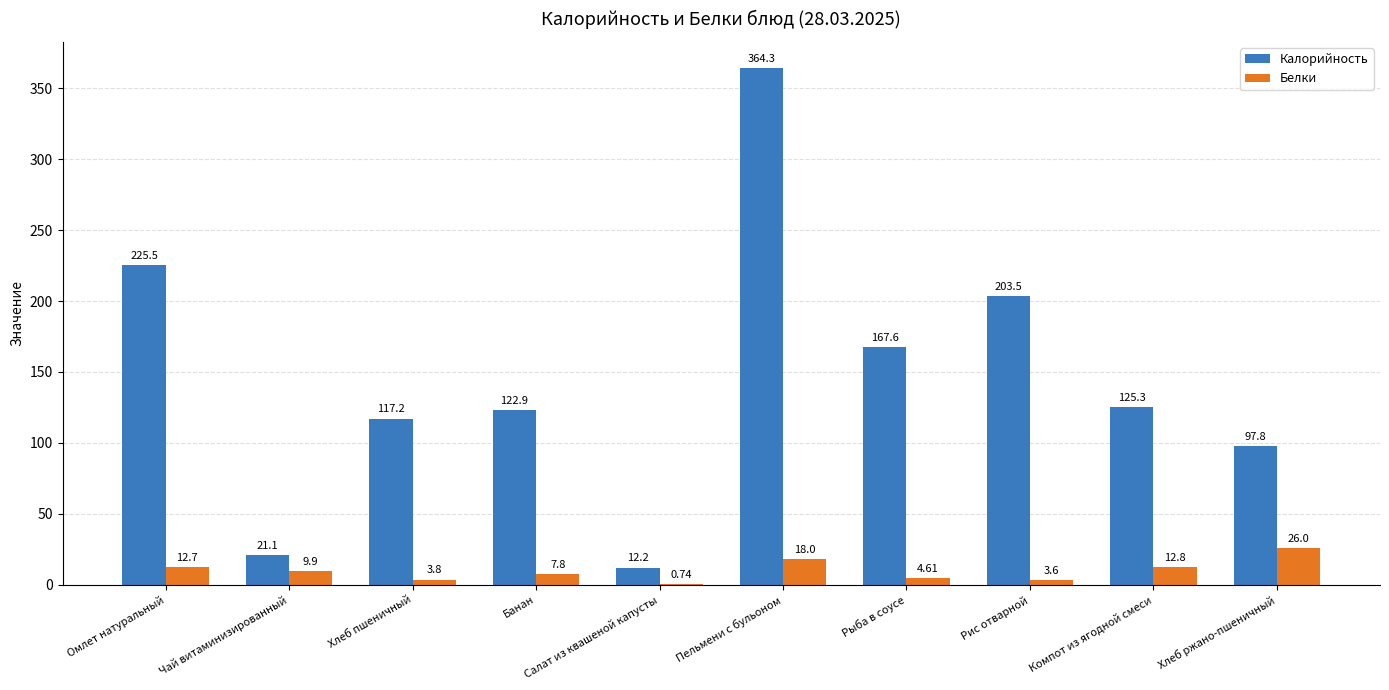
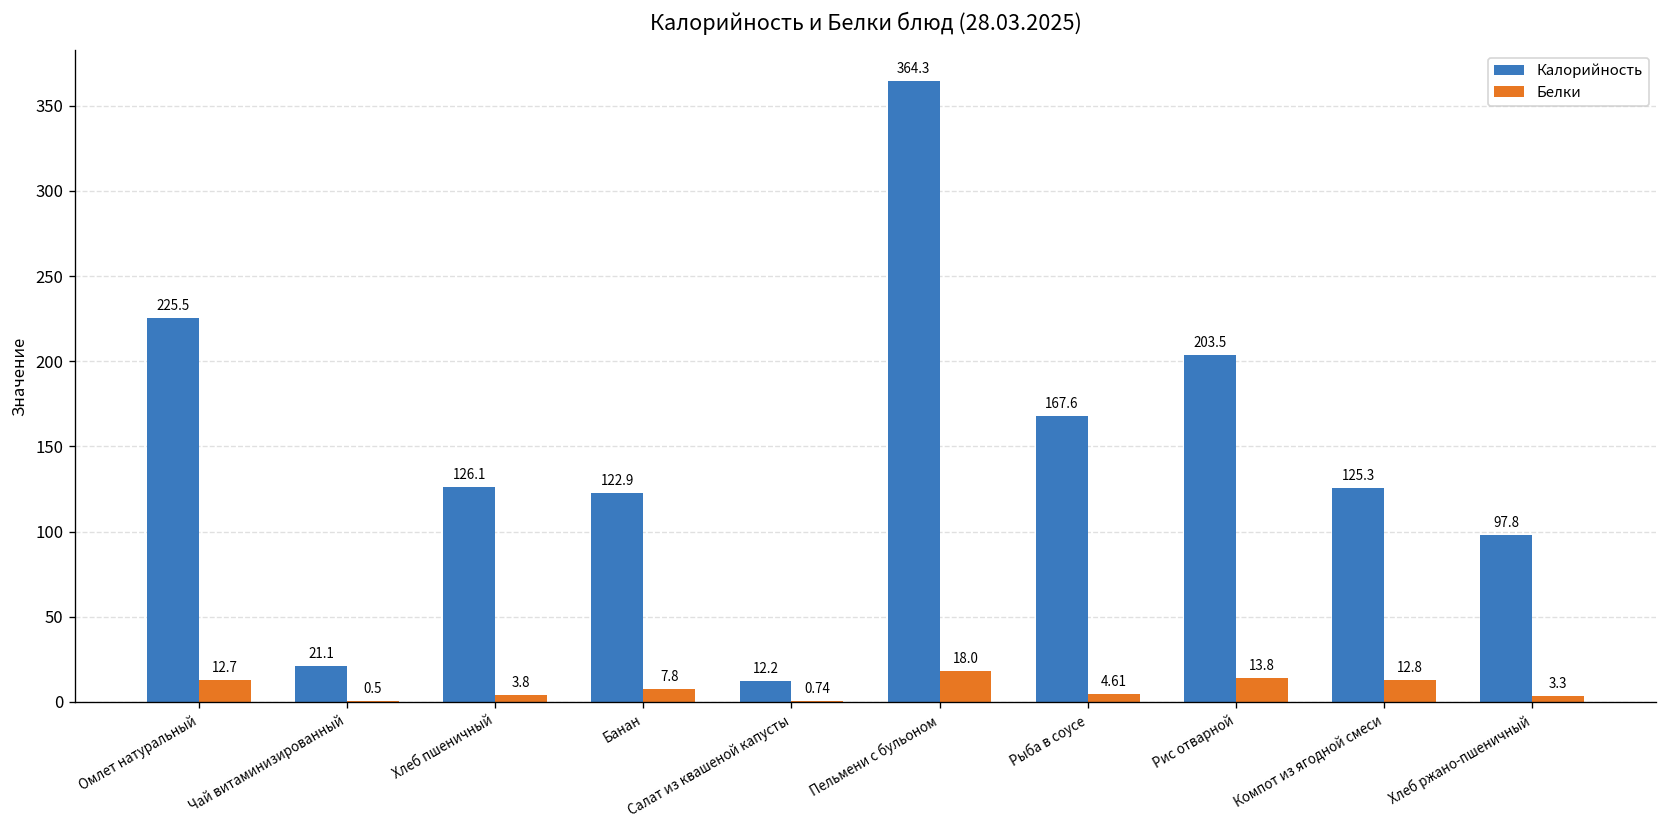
  {
    "Калорийность": {
      "Омлет натуральный": 225.5,
      "Чай витаминизированный": 21.1,
-     "Хлеб пшеничный": 117.2,
+     "Хлеб пшеничный": 126.1,
      "Банан": 122.9,
      "Салат из квашеной капусты": 12.2,
      "Пельмени с бульоном": 364.3,
      "Рыба в соусе": 167.6,
      "Рис отварной": 203.5,
      "Компот из ягодной смеси": 125.3,
      "Хлеб ржано-пшеничный": 97.8
    },
    "Белки": {
      "Омлет натуральный": 12.7,
-     "Чай витаминизированный": 9.9,
+     "Чай витаминизированный": 0.5,
      "Хлеб пшеничный": 3.8,
      "Банан": 7.8,
      "Салат из квашеной капусты": 0.74,
      "Пельмени с бульоном": 18.0,
      "Рыба в соусе": 4.61,
-     "Рис отварной": 3.6,
+     "Рис отварной": 13.8,
      "Компот из ягодной смеси": 12.8,
-     "Хлеб ржано-пшеничный": 26.0
+     "Хлеб ржано-пшеничный": 3.3
    }
  }
